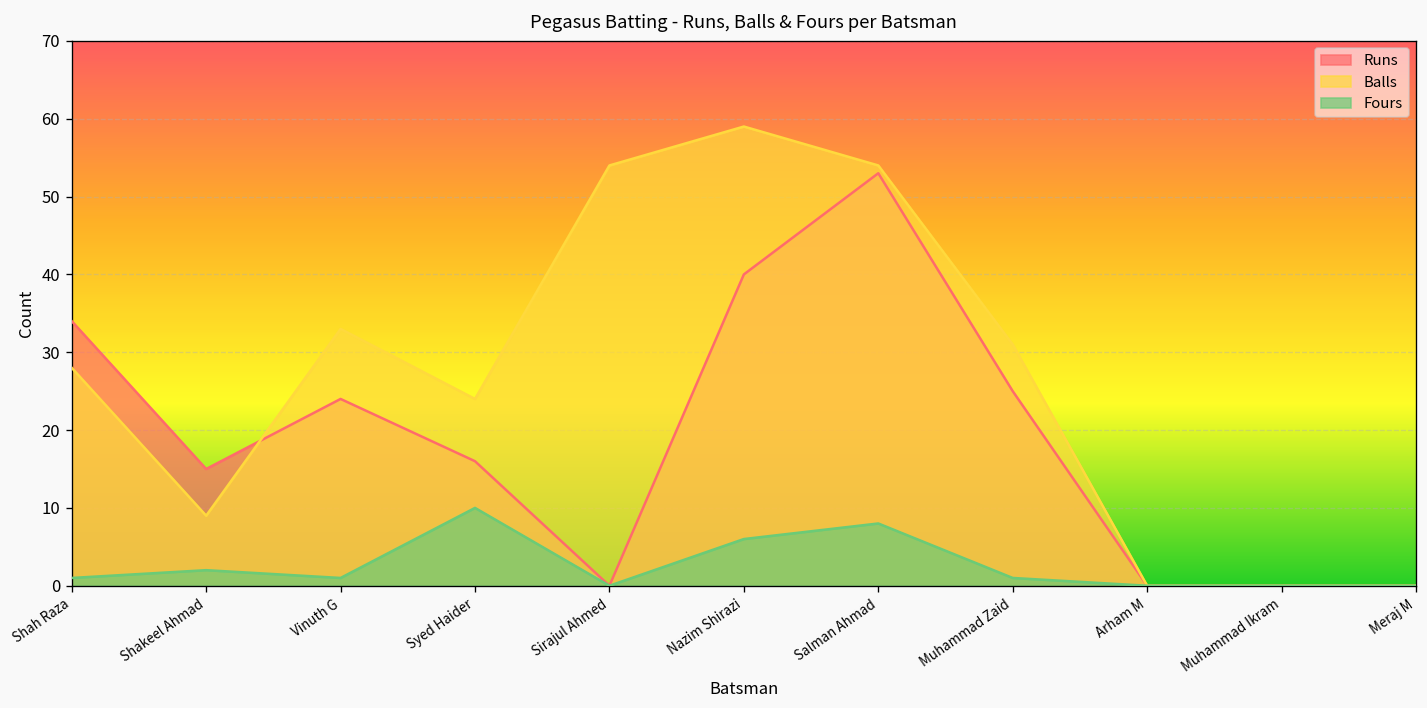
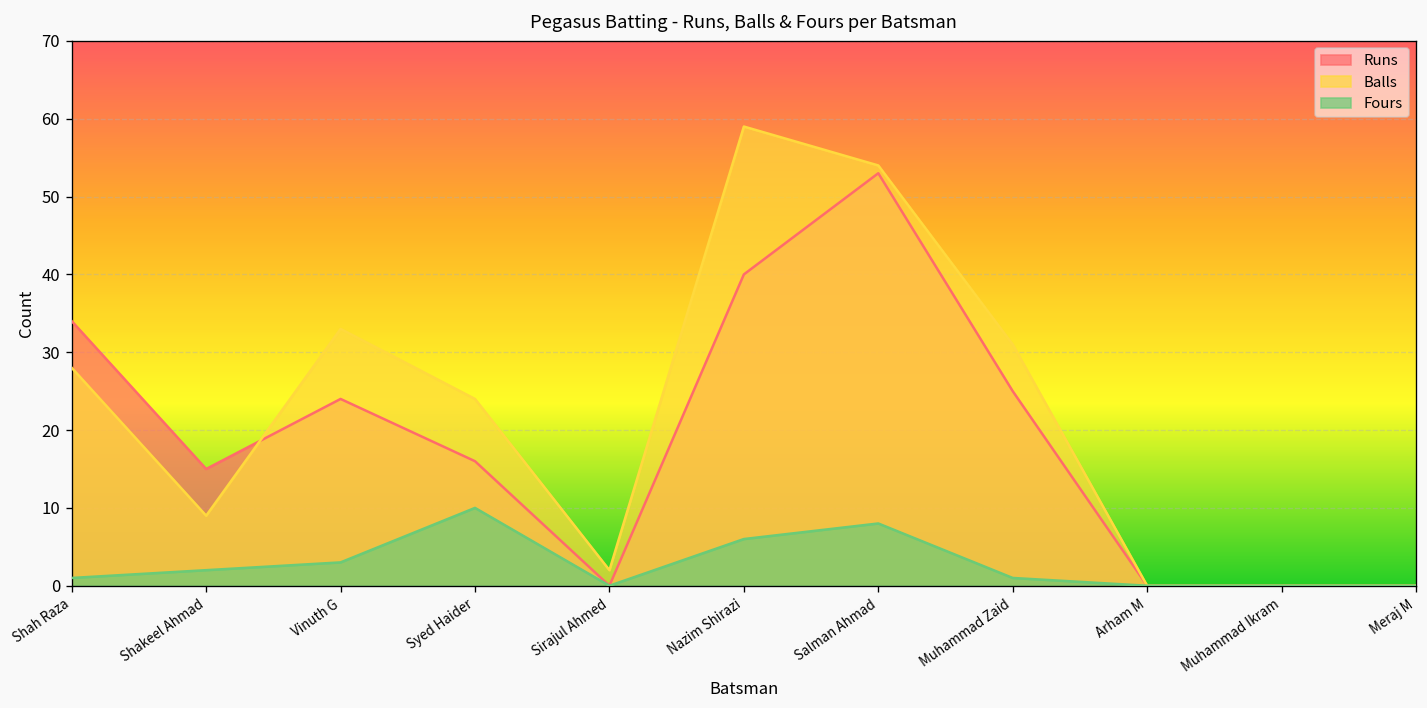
  {
    "Runs": {
      "Shah Raza": 34,
      "Shakeel Ahmad": 15,
      "Vinuth G": 24,
      "Syed Haider": 16,
      "Nazim Shirazi": 40,
      "Salman Ahmad": 53,
      "Muhammad Zaid": 25
    },
    "Balls": {
      "Shah Raza": 28,
      "Shakeel Ahmad": 9,
      "Vinuth G": 33,
      "Syed Haider": 24,
-     "Sirajul Ahmed": 54,
+     "Sirajul Ahmed": 2,
      "Nazim Shirazi": 59,
      "Salman Ahmad": 54,
      "Muhammad Zaid": 31
    },
    "Fours": {
      "Shah Raza": 1,
      "Shakeel Ahmad": 2,
-     "Vinuth G": 1,
+     "Vinuth G": 3,
      "Syed Haider": 10,
      "Nazim Shirazi": 6,
      "Salman Ahmad": 8,
      "Muhammad Zaid": 1
    }
  }
